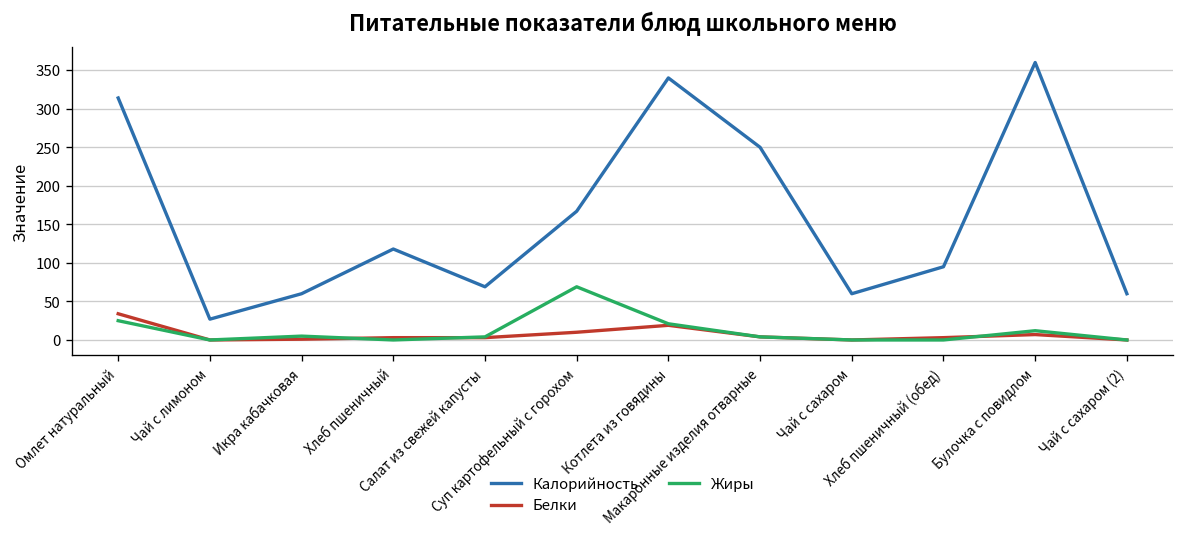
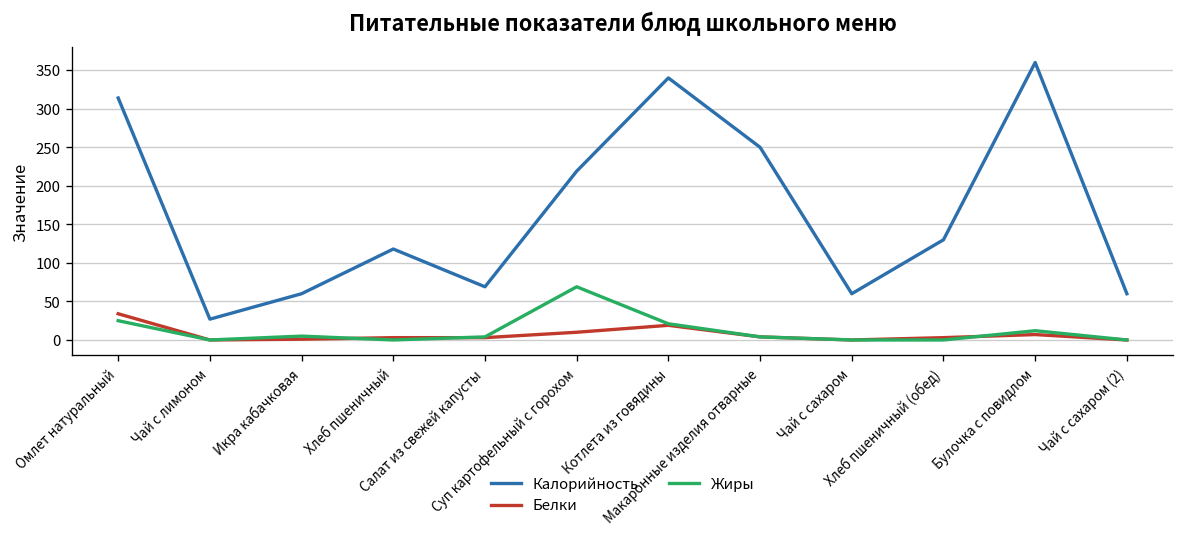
  {
    "Калорийность": {
      "Омлет натуральный": 310,
      "Чай с лимоном": 30,
      "Икра кабачковая": 60,
      "Хлеб пшеничный": 120,
      "Салат из свежей капусты": 70,
-     "Суп картофельный с горохом": 170,
+     "Суп картофельный с горохом": 220,
      "Котлета из говядины": 340,
      "Макаронные изделия отварные": 250,
      "Чай с сахаром": 60,
-     "Хлеб пшеничный (обед)": 100,
+     "Хлеб пшеничный (обед)": 130,
      "Булочка с повидлом": 360,
      "Чай с сахаром (2)": 60
    },
    "Белки": {
      "Омлет натуральный": 30,
      "Икра кабачковая": 0,
      "Суп картофельный с горохом": 10,
      "Булочка с повидлом": 10
    },
    "Жиры": {
      "Омлет натуральный": 30,
      "Икра кабачковая": 10,
      "Суп картофельный с горохом": 70,
      "Булочка с повидлом": 10
    }
  }
